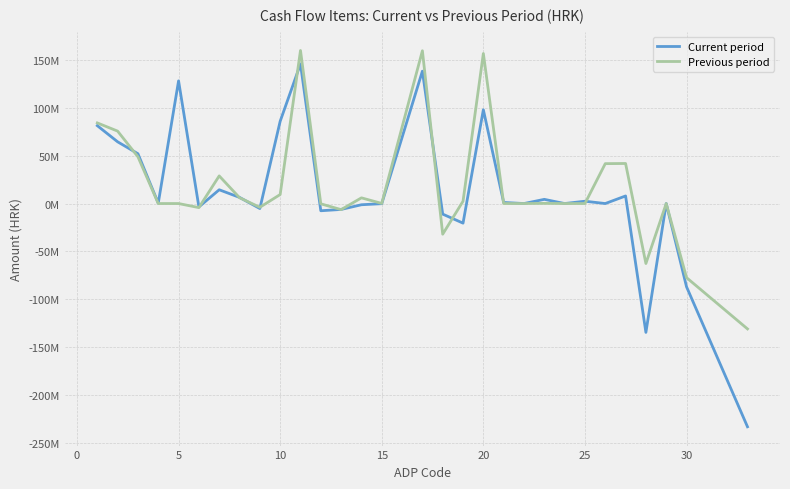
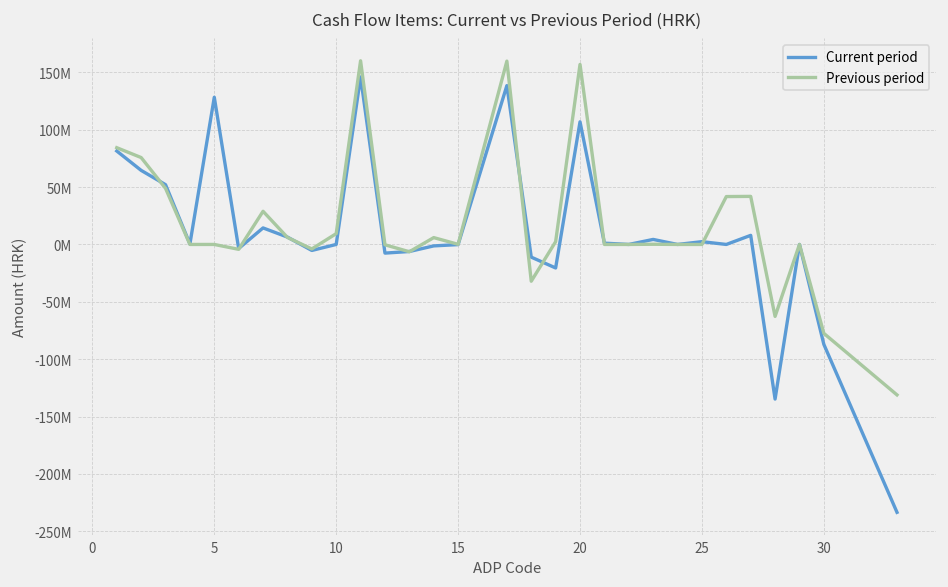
  {
    "Current period": {
      "5": 130000000,
-     "10": 90000000,
-     "20": 100000000,
+     "10": 0,
+     "20": 110000000,
      "30": -90000000
    },
    "Previous period": {
      "5": 0,
      "10": 10000000,
      "20": 160000000,
      "30": -80000000
    }
  }
